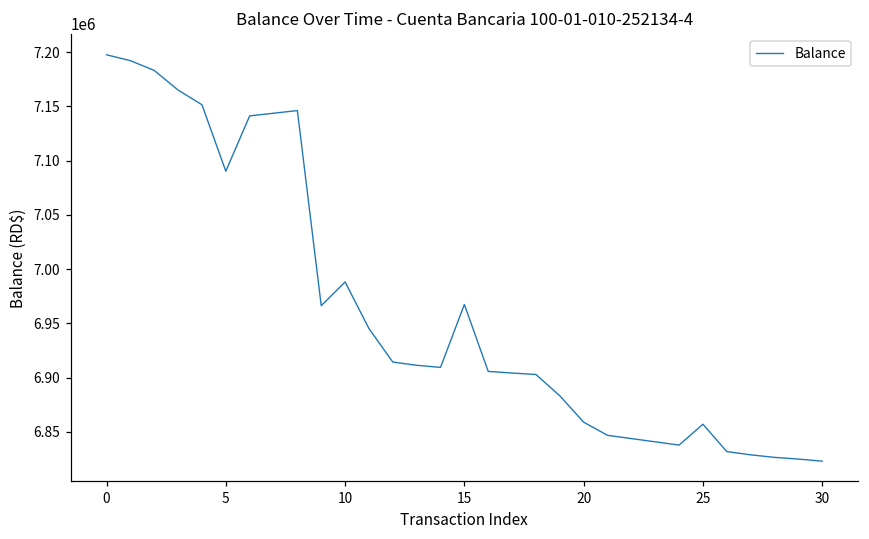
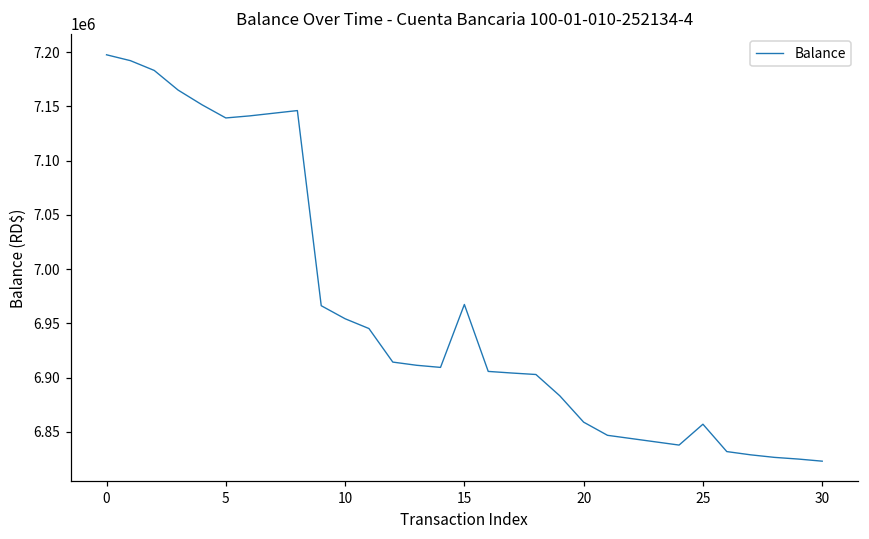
  {
    "0": 7200000,
-   "5": 7090000,
-   "10": 6990000,
+   "5": 7140000,
+   "10": 6950000,
    "15": 6970000,
    "20": 6860000,
    "25": 6860000,
    "30": 6820000
  }
